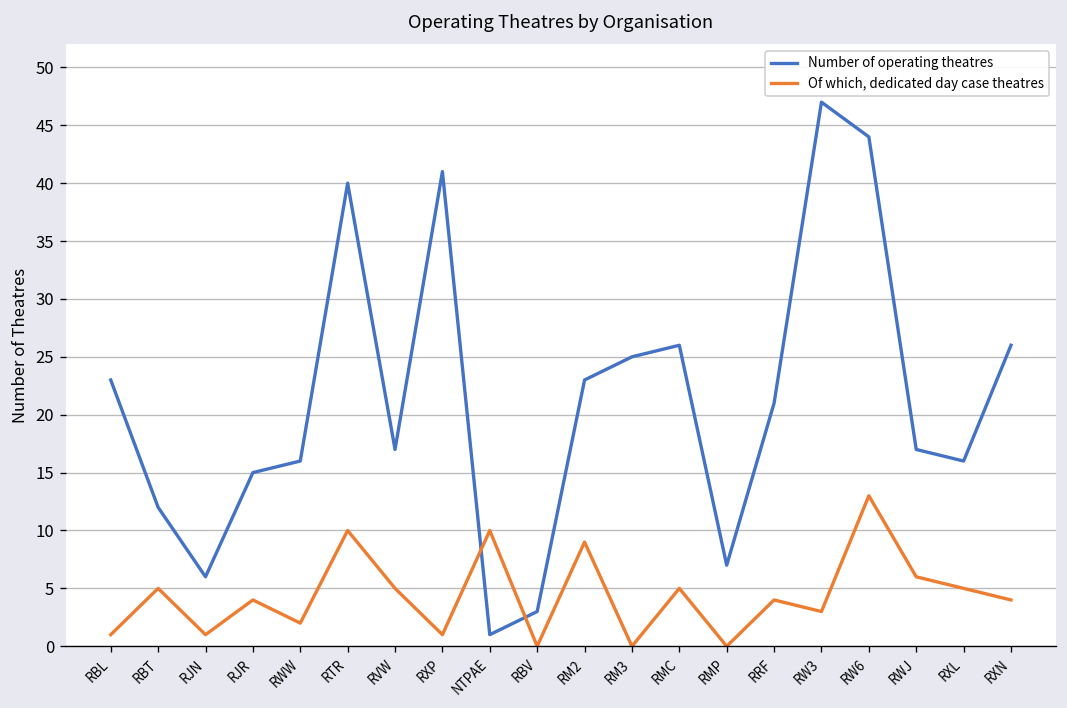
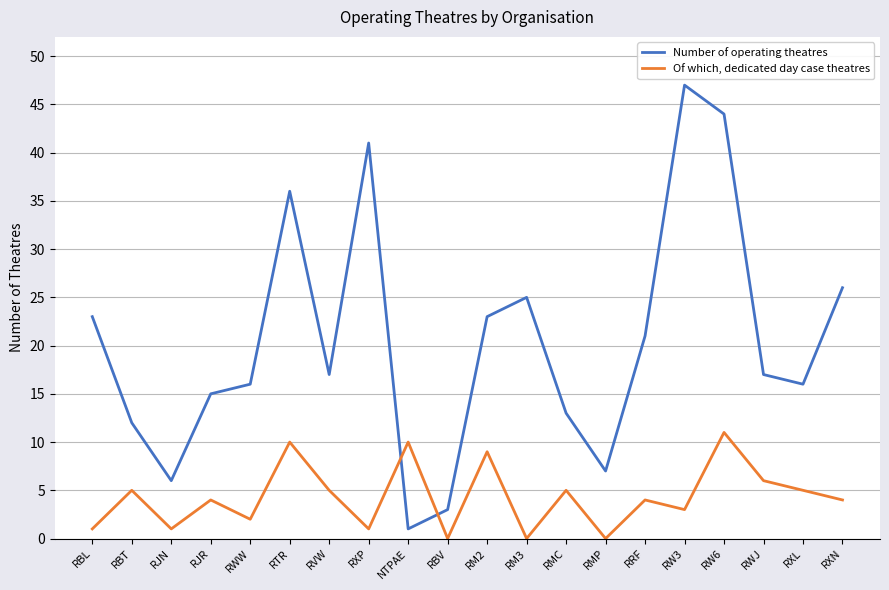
  {
    "Number of operating theatres": {
      "RBL": 23,
      "RBT": 12,
      "RJN": 6,
      "RJR": 15,
      "RWW": 16,
-     "RTR": 40,
+     "RTR": 36,
      "RVW": 17,
      "RXP": 41,
      "NTPAE": 1,
      "RBV": 3,
      "RM2": 23,
      "RM3": 25,
-     "RMC": 26,
+     "RMC": 13,
      "RMP": 7,
      "RRF": 21,
      "RW3": 47,
      "RW6": 44,
      "RWJ": 17,
      "RXL": 16,
      "RXN": 26
    },
    "Of which, dedicated day case theatres": {
      "RBL": 1,
      "RBT": 5,
      "RJN": 1,
      "RJR": 4,
      "RWW": 2,
      "RTR": 10,
      "RVW": 5,
      "RXP": 1,
      "NTPAE": 10,
      "RBV": 0,
      "RM2": 9,
      "RM3": 0,
      "RMC": 5,
      "RMP": 0,
      "RRF": 4,
      "RW3": 3,
-     "RW6": 13,
+     "RW6": 11,
      "RWJ": 6,
      "RXL": 5,
      "RXN": 4
    }
  }
